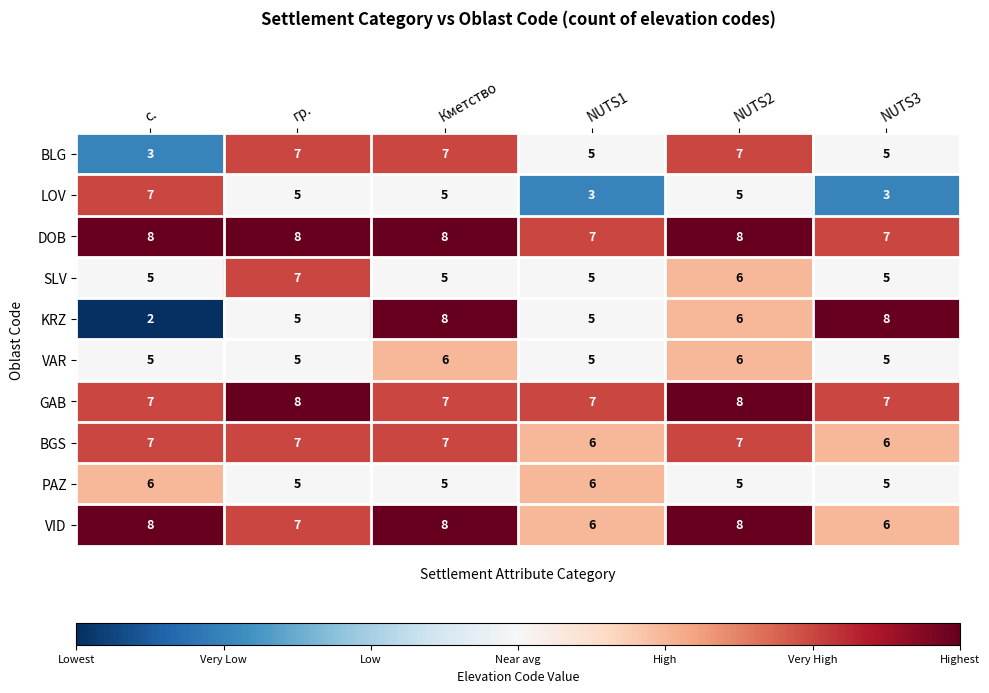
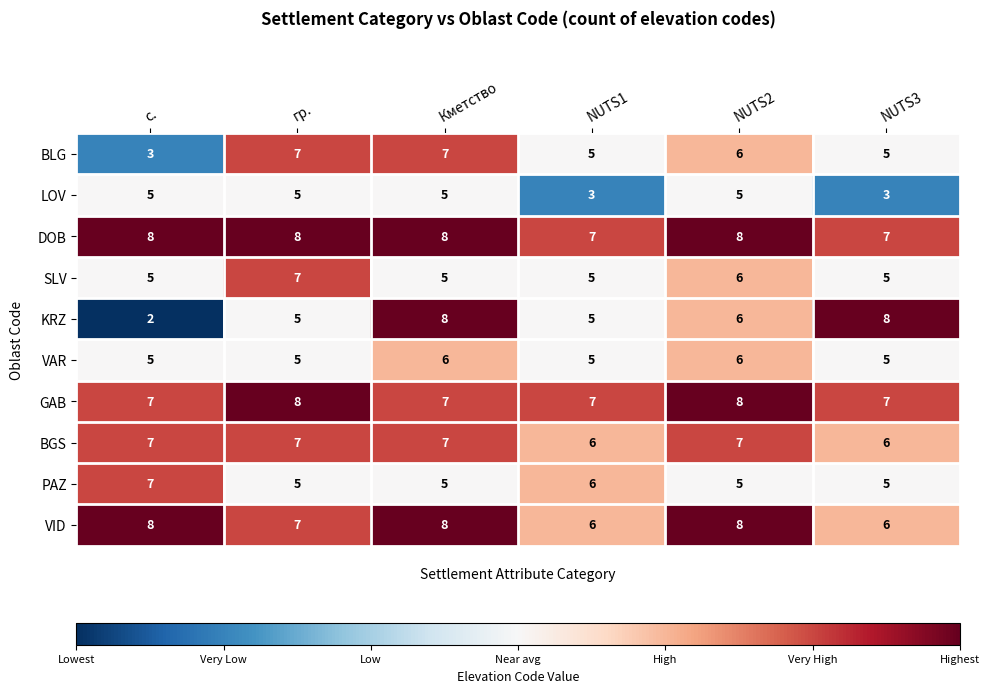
  {
    "BLG": {
      "с.": 3,
      "гр.": 7,
      "Кметство": 7,
      "NUTS1": 5,
-     "NUTS2": 7,
+     "NUTS2": 6,
      "NUTS3": 5
    },
    "LOV": {
-     "с.": 7,
+     "с.": 5,
      "гр.": 5,
      "Кметство": 5,
      "NUTS1": 3,
      "NUTS2": 5,
      "NUTS3": 3
    },
    "DOB": {
      "с.": 8,
      "гр.": 8,
      "Кметство": 8,
      "NUTS1": 7,
      "NUTS2": 8,
      "NUTS3": 7
    },
    "SLV": {
      "с.": 5,
      "гр.": 7,
      "Кметство": 5,
      "NUTS1": 5,
      "NUTS2": 6,
      "NUTS3": 5
    },
    "KRZ": {
      "с.": 2,
      "гр.": 5,
      "Кметство": 8,
      "NUTS1": 5,
      "NUTS2": 6,
      "NUTS3": 8
    },
    "VAR": {
      "с.": 5,
      "гр.": 5,
      "Кметство": 6,
      "NUTS1": 5,
      "NUTS2": 6,
      "NUTS3": 5
    },
    "GAB": {
      "с.": 7,
      "гр.": 8,
      "Кметство": 7,
      "NUTS1": 7,
      "NUTS2": 8,
      "NUTS3": 7
    },
    "BGS": {
      "с.": 7,
      "гр.": 7,
      "Кметство": 7,
      "NUTS1": 6,
      "NUTS2": 7,
      "NUTS3": 6
    },
    "PAZ": {
-     "с.": 6,
+     "с.": 7,
      "гр.": 5,
      "Кметство": 5,
      "NUTS1": 6,
      "NUTS2": 5,
      "NUTS3": 5
    },
    "VID": {
      "с.": 8,
      "гр.": 7,
      "Кметство": 8,
      "NUTS1": 6,
      "NUTS2": 8,
      "NUTS3": 6
    }
  }
